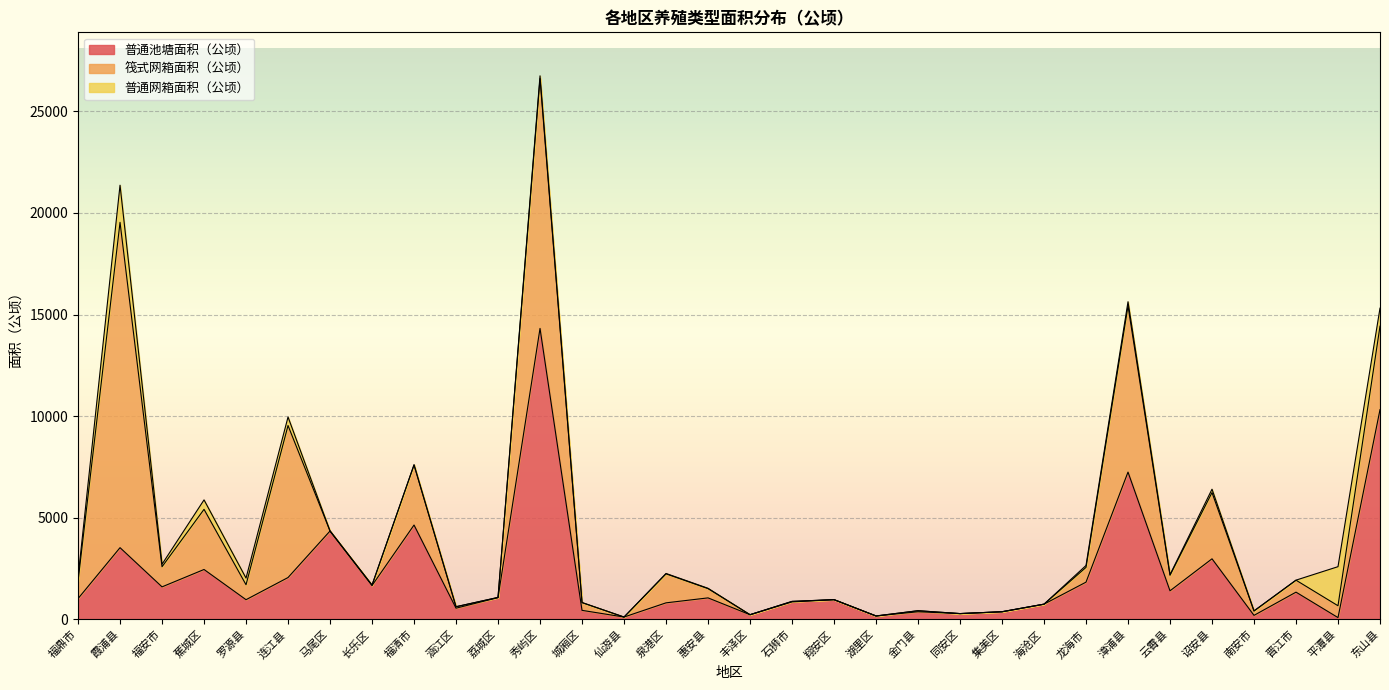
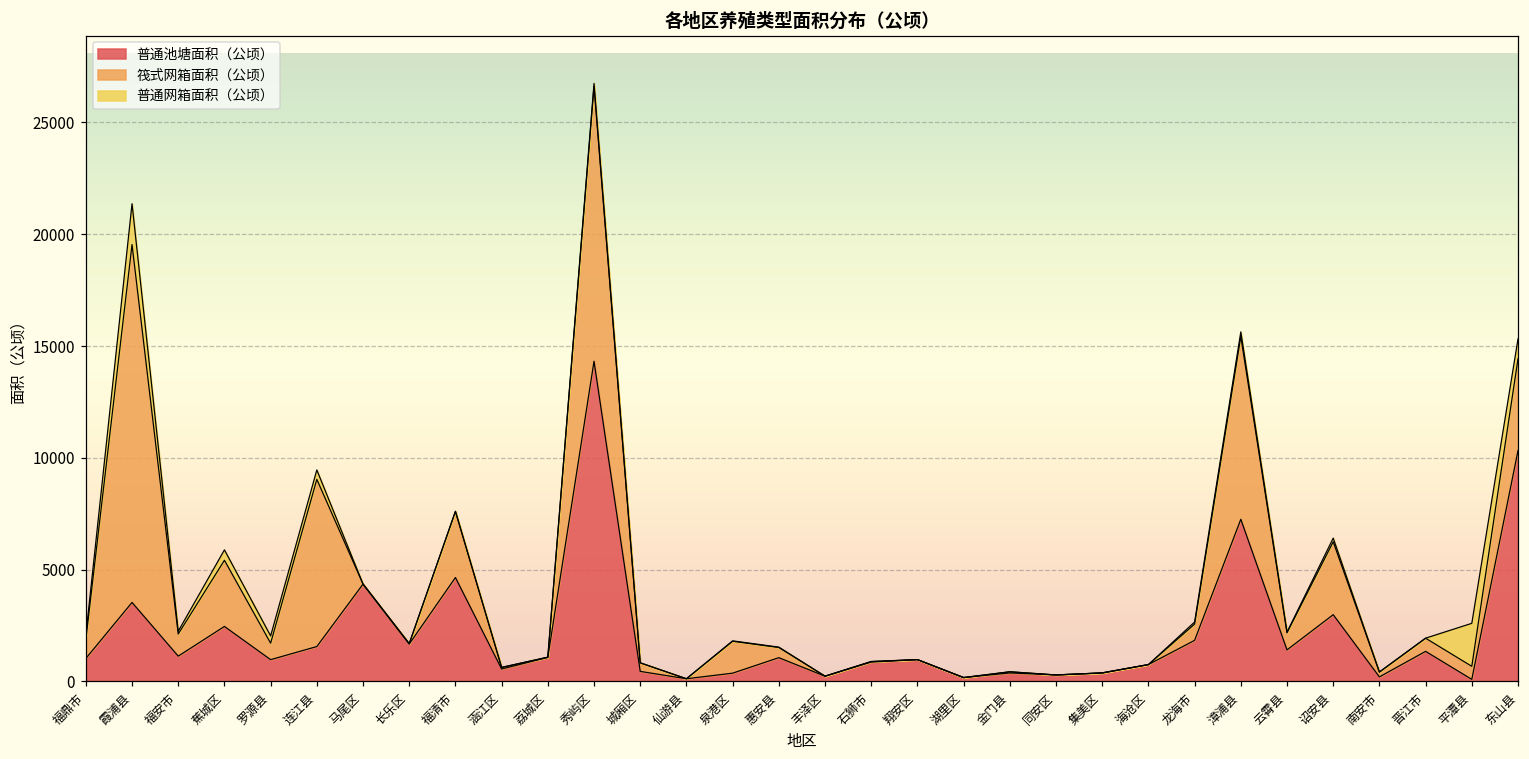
  {
    "普通池塘面积（公顷）": {
      "福鼎市": 1000,
      "霞浦县": 3500,
-     "福安市": 1600,
+     "福安市": 1100,
      "蕉城区": 2500,
      "罗源县": 1000,
-     "连江县": 2100,
+     "连江县": 1600,
      "福清市": 4600,
      "秀屿区": 14300,
      "城厢区": 400,
-     "泉港区": 800,
+     "泉港区": 400,
      "惠安县": 1100,
      "龙海市": 1800,
      "漳浦县": 7200,
      "云霄县": 1400,
      "诏安县": 3000,
      "南安市": 200,
      "晋江市": 1300,
      "平潭县": 100,
      "东山县": 10300
    }
  }
